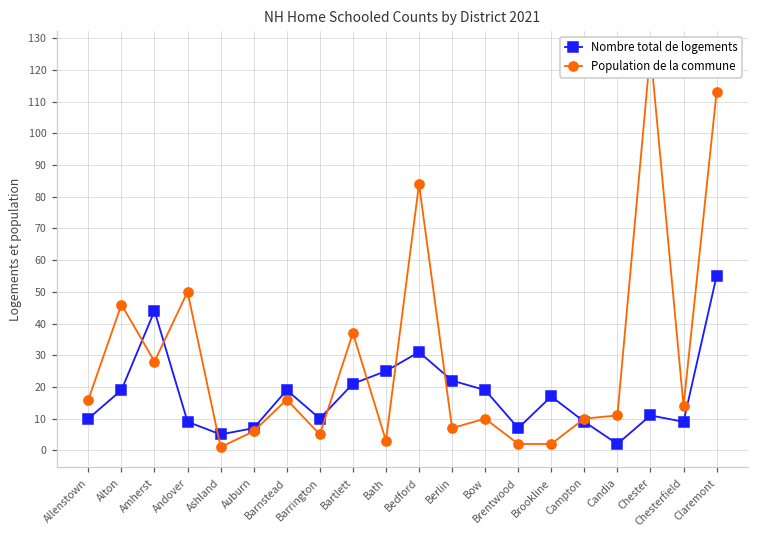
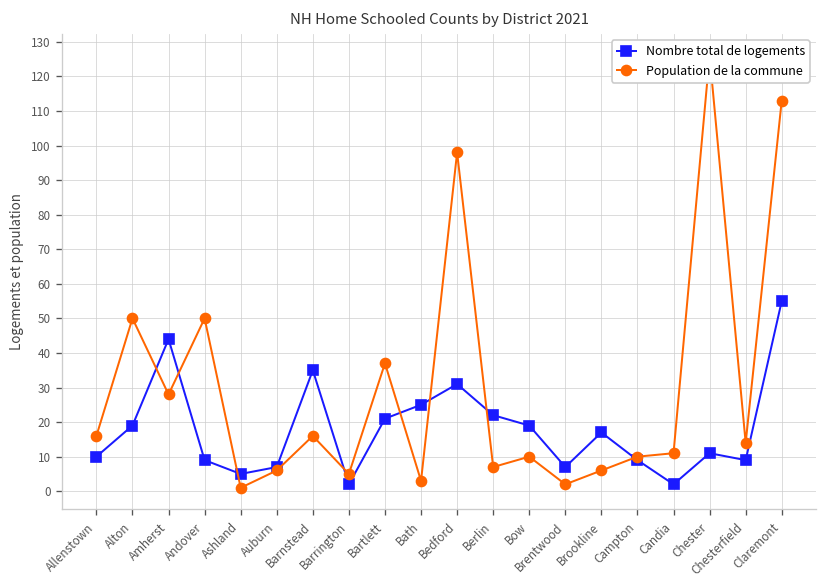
  {
    "Nombre total de logements": {
      "Allenstown": 10,
      "Alton": 19,
      "Amherst": 44,
      "Andover": 9,
      "Ashland": 5,
      "Auburn": 7,
-     "Barnstead": 19,
-     "Barrington": 10,
+     "Barnstead": 35,
+     "Barrington": 2,
      "Bartlett": 21,
      "Bath": 25,
      "Bedford": 31,
      "Berlin": 22,
      "Bow": 19,
      "Brentwood": 7,
      "Brookline": 17,
      "Campton": 9,
      "Candia": 2,
      "Chester": 11,
      "Chesterfield": 9,
      "Claremont": 55
    },
    "Population de la commune": {
      "Allenstown": 16,
-     "Alton": 46,
+     "Alton": 50,
      "Amherst": 28,
      "Andover": 50,
      "Ashland": 1,
      "Auburn": 6,
      "Barnstead": 16,
      "Barrington": 5,
      "Bartlett": 37,
      "Bath": 3,
-     "Bedford": 84,
+     "Bedford": 98,
      "Berlin": 7,
      "Bow": 10,
      "Brentwood": 2,
-     "Brookline": 2,
+     "Brookline": 6,
      "Campton": 10,
      "Candia": 11,
      "Chesterfield": 14,
      "Claremont": 113
    }
  }
